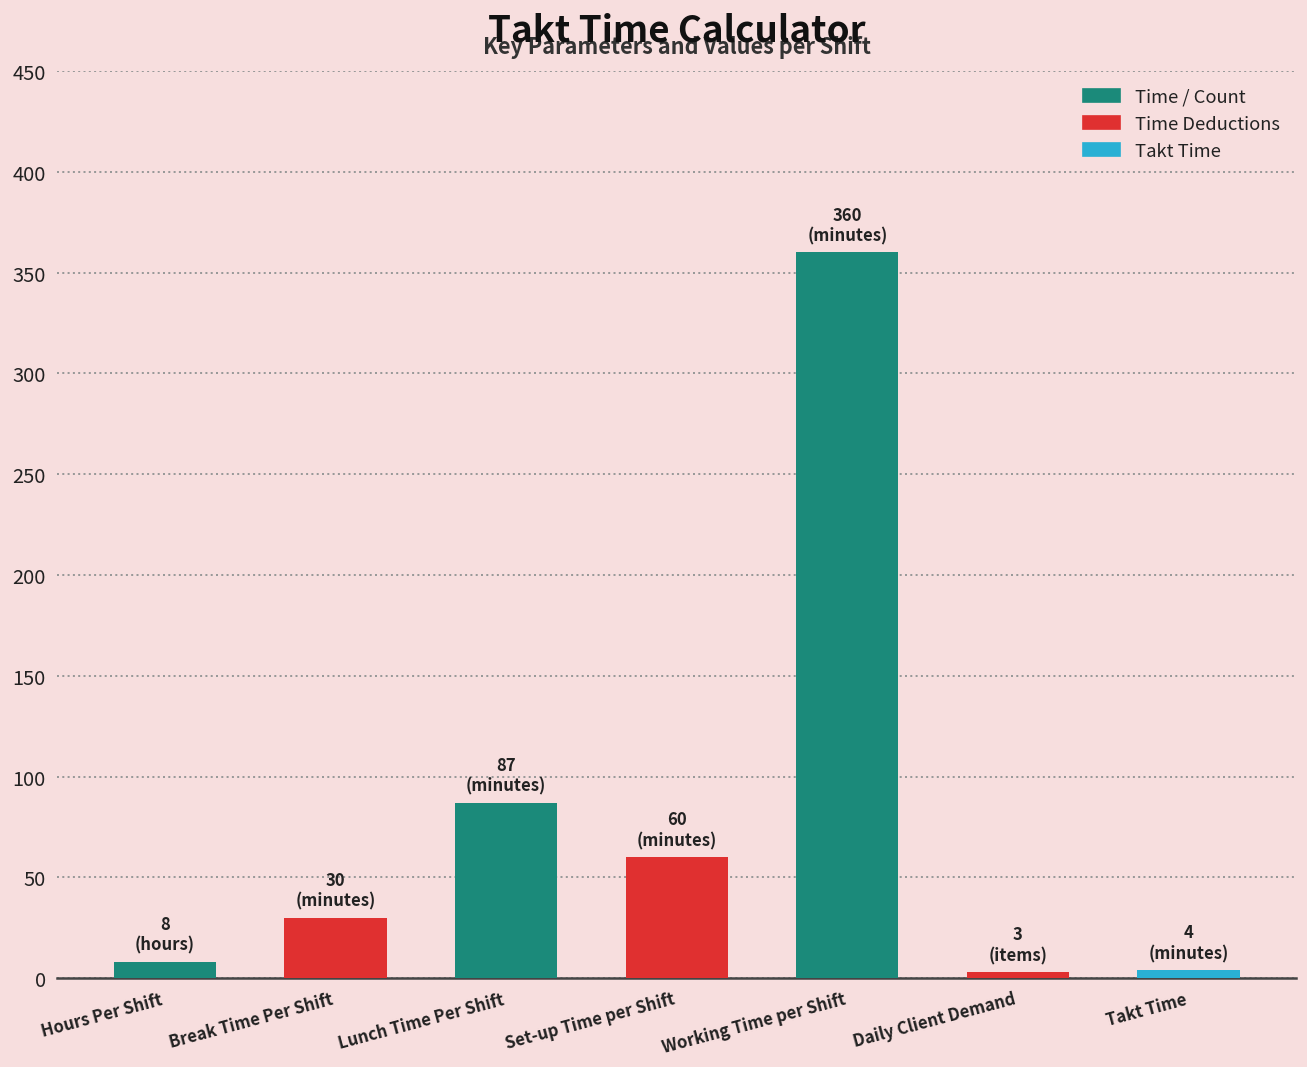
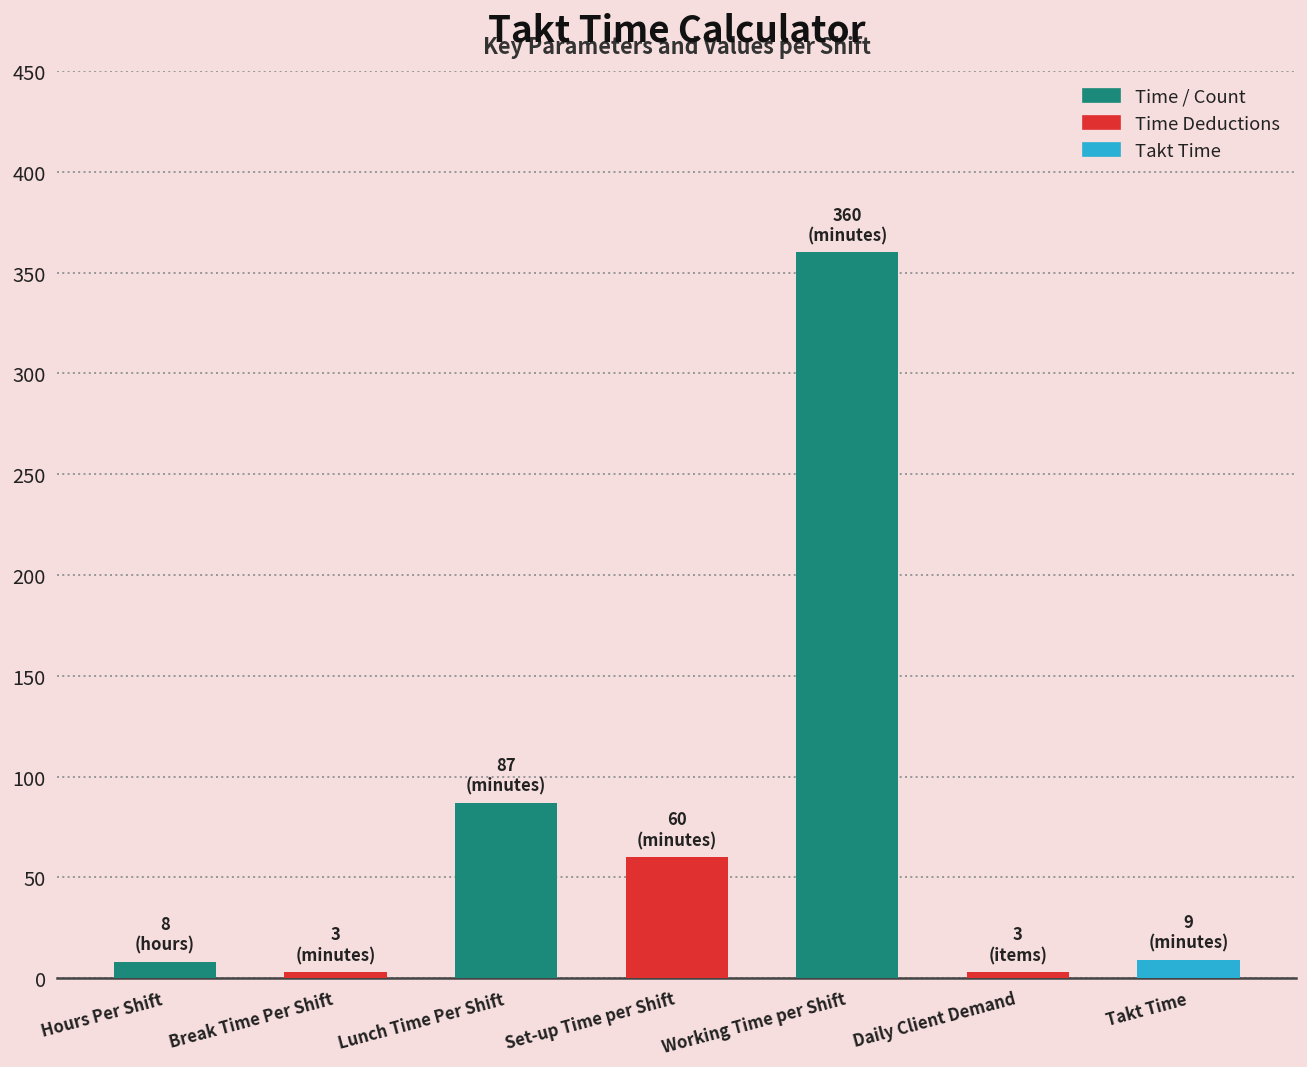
  {
    "Hours Per Shift": 8,
-   "Break Time Per Shift": 30,
+   "Break Time Per Shift": 3,
    "Lunch Time Per Shift": 87,
    "Set-up Time per Shift": 60,
    "Working Time per Shift": 360,
    "Daily Client Demand": 3,
-   "Takt Time": 4
+   "Takt Time": 9
  }
